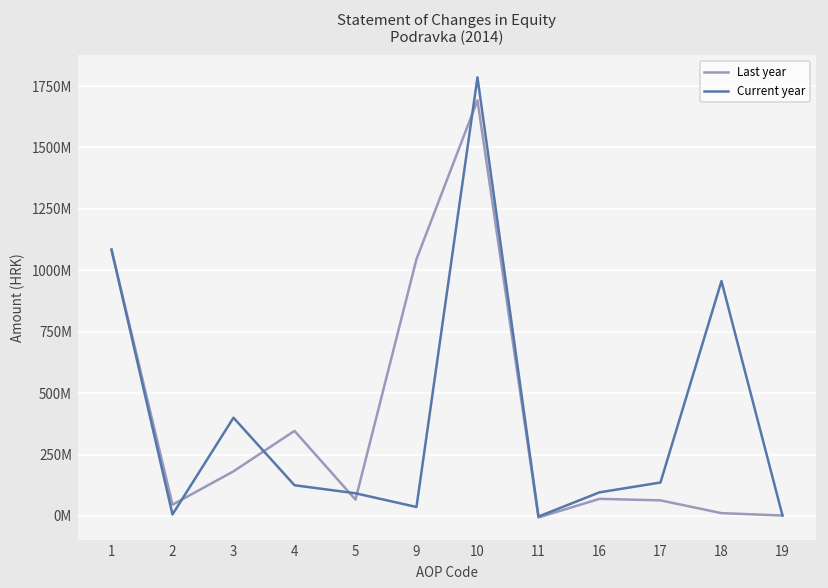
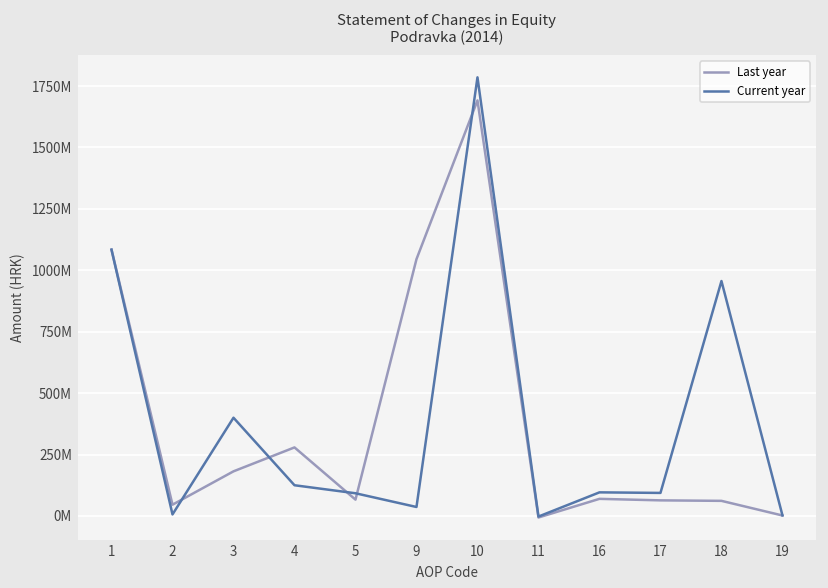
  {
    "Last year": {
      "2": 50000000,
      "3": 180000000,
-     "4": 350000000,
+     "4": 280000000,
      "5": 70000000,
      "9": 1050000000,
      "10": 1690000000,
      "16": 70000000,
      "17": 60000000,
-     "18": 10000000
+     "18": 60000000
    },
    "Current year": {
      "2": 10000000,
      "3": 400000000,
      "4": 130000000,
      "5": 90000000,
      "9": 40000000,
      "10": 1790000000,
      "16": 100000000,
-     "17": 140000000,
+     "17": 90000000,
      "18": 960000000
    }
  }
